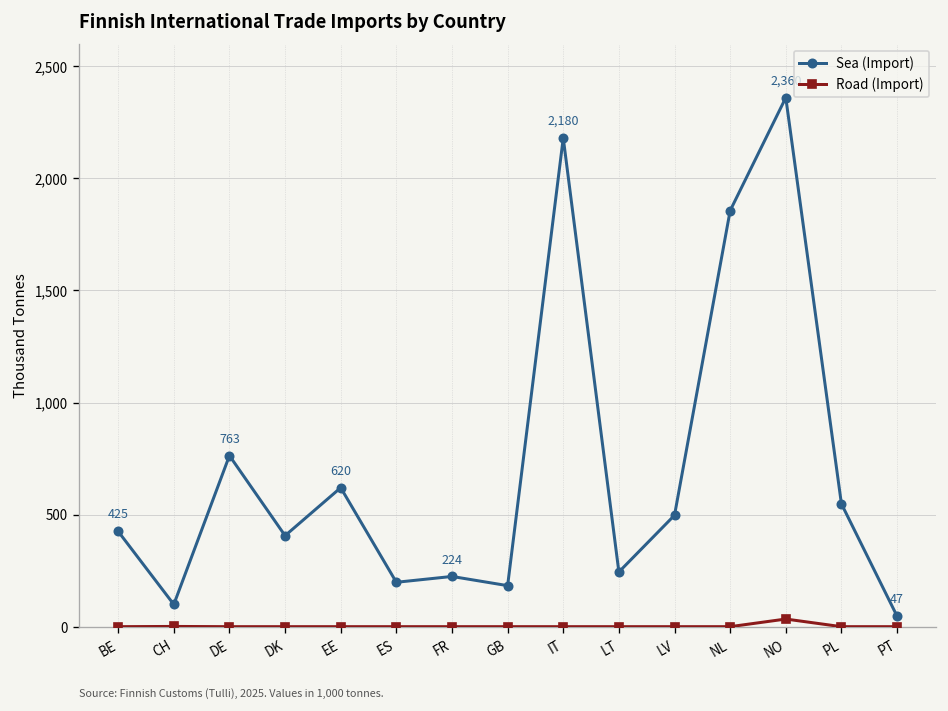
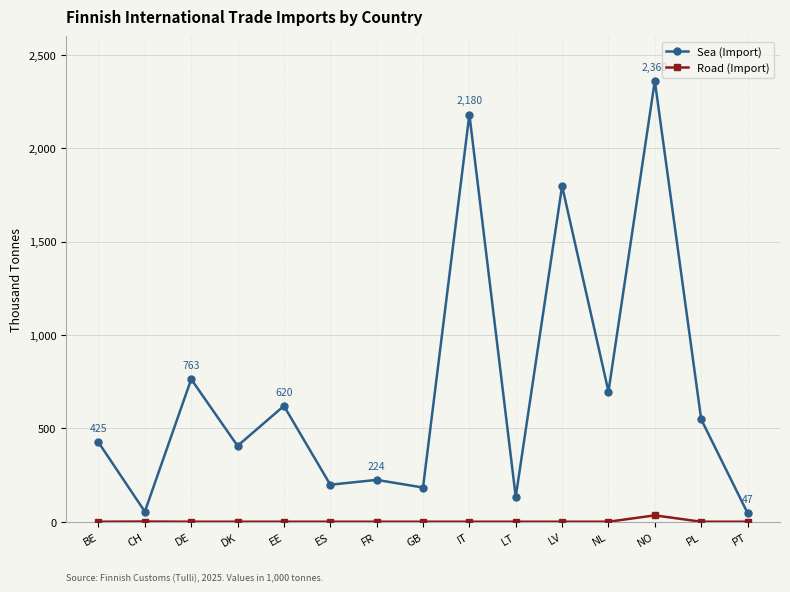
  {
    "Sea (Import)": {
-     "CH": "100",
+     "CH": "50",
      "DK": "410",
      "ES": "200",
      "GB": "180",
-     "LT": "240",
-     "LV": "500",
-     "NL": "1,860",
+     "LT": "130",
+     "LV": "1,800",
+     "NL": "700",
      "PL": "550"
    },
    "Road (Import)": {
      "BE": "0",
      "CH": "0",
      "DE": "0",
      "DK": "0",
      "EE": "0",
      "ES": "0",
      "FR": "0",
      "GB": "0",
      "IT": "0",
      "LT": "0",
      "LV": "0",
      "NL": "0",
      "NO": "30",
      "PL": "0",
      "PT": "0"
    }
  }
